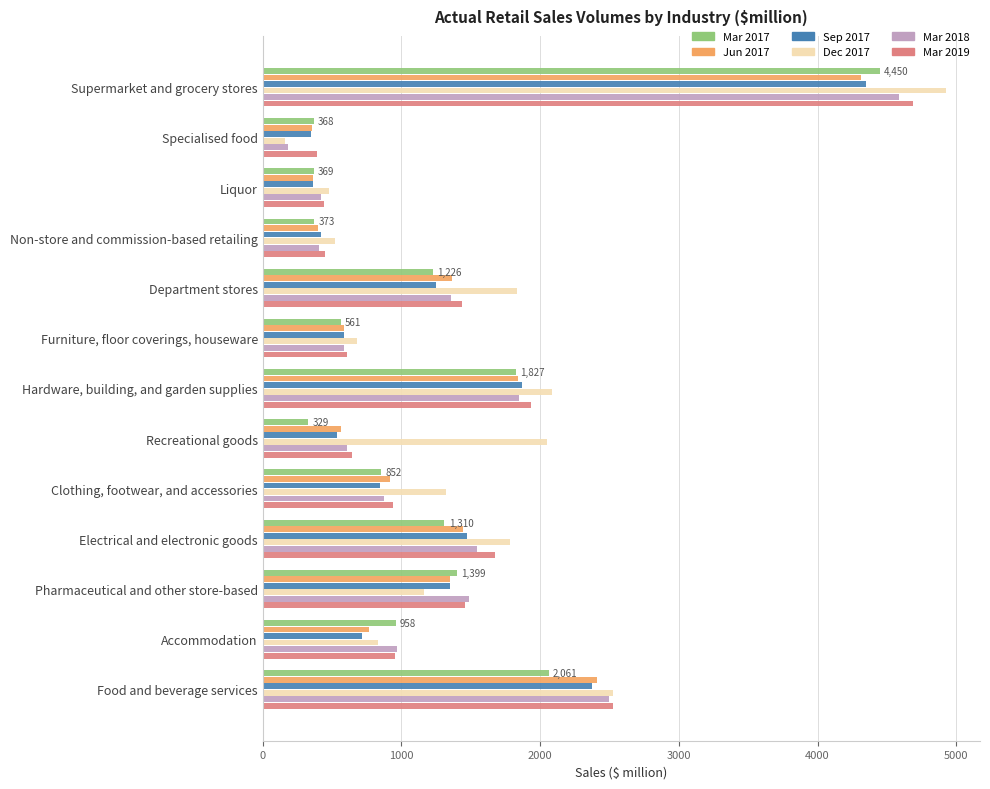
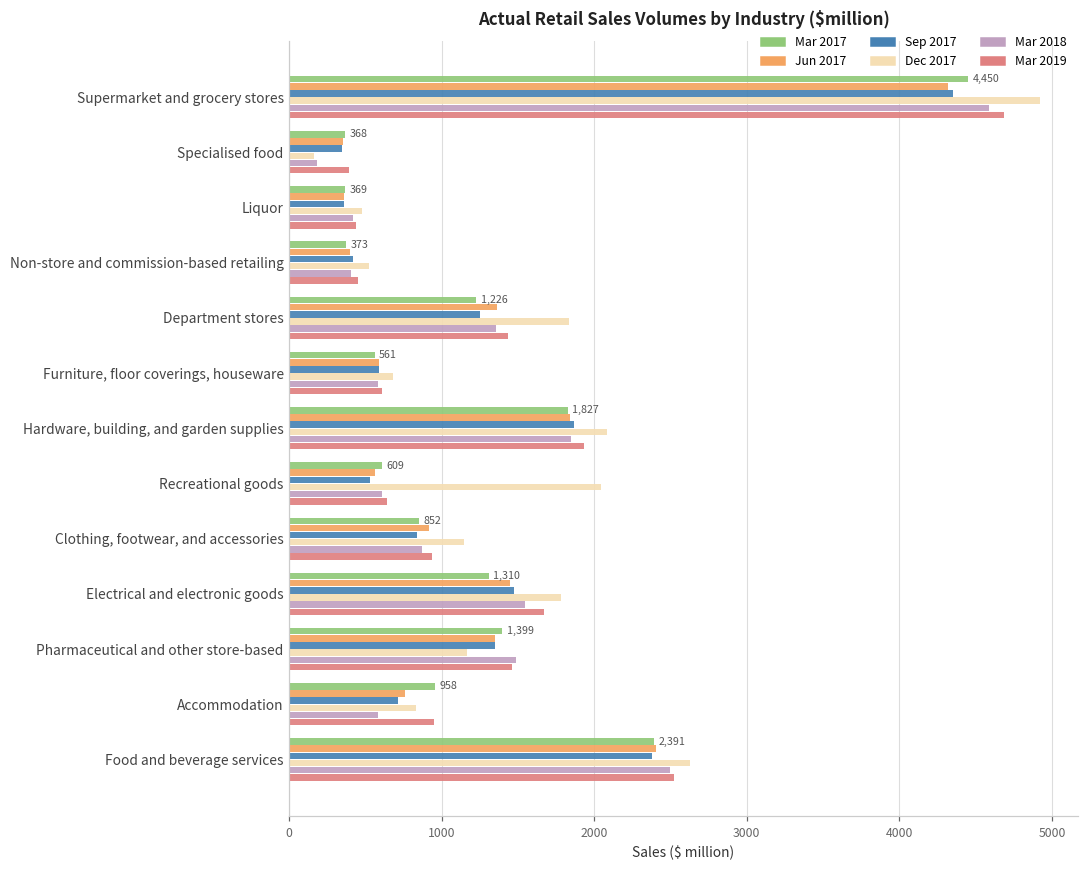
  {
    "Mar 2017": {
      "Supermarket and grocery stores": "4,450",
      "Specialised food": "368",
      "Liquor": "369",
      "Non-store and commission-based retailing": "373",
      "Department stores": "1,226",
      "Furniture, floor coverings, houseware": "561",
      "Hardware, building, and garden supplies": "1,827",
-     "Recreational goods": "329",
+     "Recreational goods": "609",
      "Clothing, footwear, and accessories": "852",
      "Electrical and electronic goods": "1,310",
      "Pharmaceutical and other store-based": "1,399",
      "Accommodation": "958",
-     "Food and beverage services": "2,061"
+     "Food and beverage services": "2,391"
    },
    "Sep 2017": {
      "Supermarket and grocery stores": "4350",
      "Specialised food": "350",
      "Liquor": "360",
      "Non-store and commission-based retailing": "420",
      "Department stores": "1250",
      "Furniture, floor coverings, houseware": "590",
      "Hardware, building, and garden supplies": "1870",
      "Recreational goods": "530",
      "Clothing, footwear, and accessories": "840",
      "Electrical and electronic goods": "1480",
      "Pharmaceutical and other store-based": "1350",
      "Accommodation": "720",
      "Food and beverage services": "2380"
    },
    "Dec 2017": {
      "Supermarket and grocery stores": "4930",
      "Specialised food": "160",
      "Liquor": "480",
      "Non-store and commission-based retailing": "520",
      "Department stores": "1840",
      "Furniture, floor coverings, houseware": "680",
      "Hardware, building, and garden supplies": "2090",
      "Recreational goods": "2050",
-     "Clothing, footwear, and accessories": "1320",
+     "Clothing, footwear, and accessories": "1150",
      "Electrical and electronic goods": "1790",
      "Pharmaceutical and other store-based": "1170",
      "Accommodation": "830",
-     "Food and beverage services": "2530"
+     "Food and beverage services": "2630"
    },
    "Mar 2018": {
      "Supermarket and grocery stores": "4590",
      "Specialised food": "180",
      "Liquor": "420",
      "Non-store and commission-based retailing": "410",
      "Department stores": "1360",
      "Furniture, floor coverings, houseware": "580",
      "Hardware, building, and garden supplies": "1850",
      "Recreational goods": "610",
      "Clothing, footwear, and accessories": "870",
      "Electrical and electronic goods": "1550",
      "Pharmaceutical and other store-based": "1490",
-     "Accommodation": "970",
+     "Accommodation": "580",
      "Food and beverage services": "2500"
    }
  }
